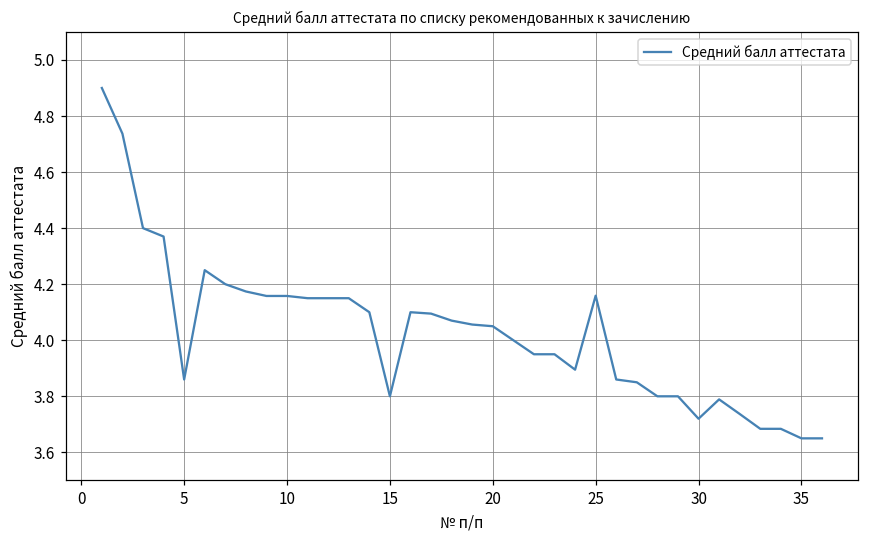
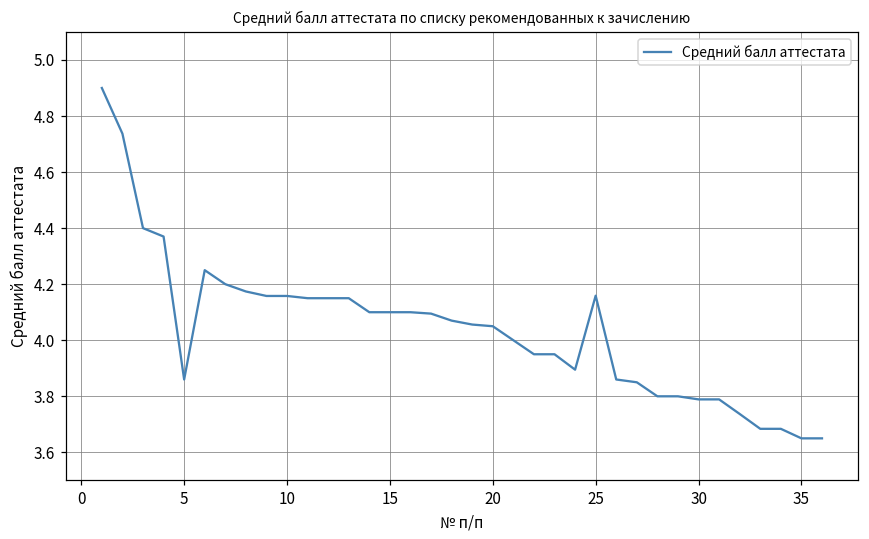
  {
    "5": 3.86,
    "10": 4.16,
-   "15": 3.8,
+   "15": 4.1,
    "20": 4.05,
    "25": 4.16,
-   "30": 3.72,
+   "30": 3.79,
    "35": 3.65
  }
